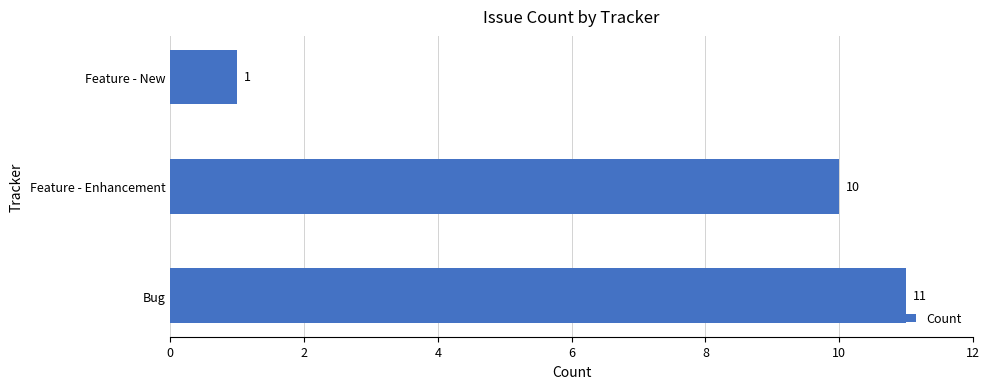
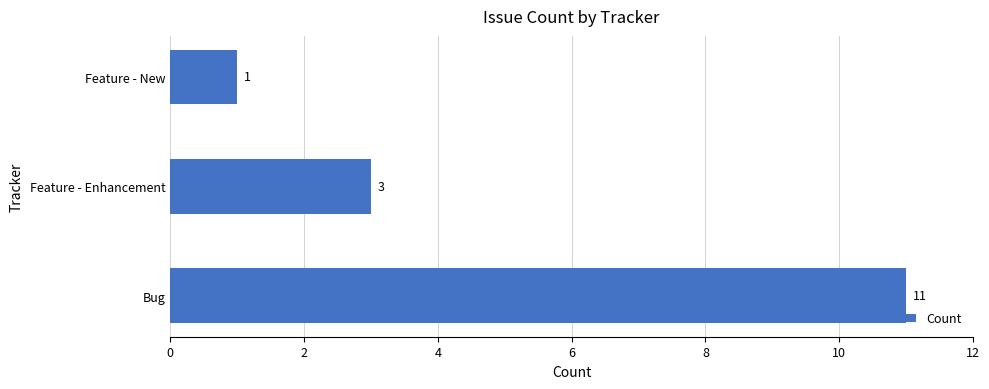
  {
    "Feature - New": 1,
-   "Feature - Enhancement": 10,
+   "Feature - Enhancement": 3,
    "Bug": 11
  }
